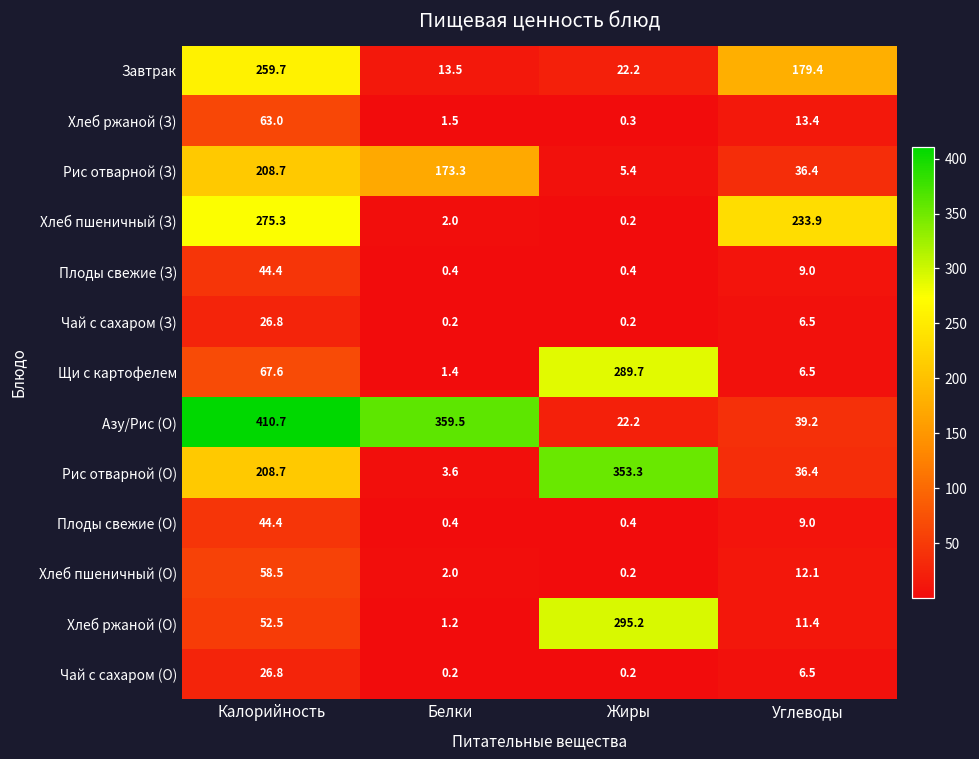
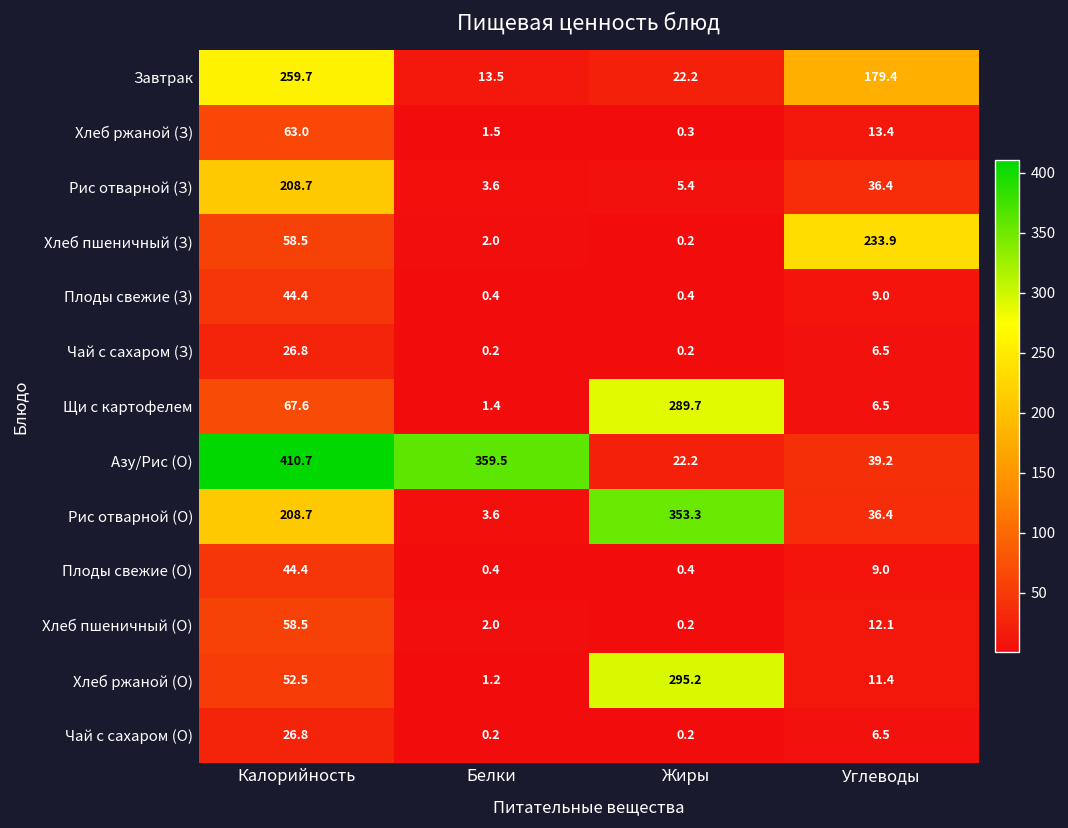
  {
    "Завтрак": {
      "Калорийность": 259.7,
      "Белки": 13.5,
      "Жиры": 22.2,
      "Углеводы": 179.4
    },
    "Хлеб ржаной (З)": {
      "Калорийность": 63.0,
      "Белки": 1.5,
      "Жиры": 0.3,
      "Углеводы": 13.4
    },
    "Рис отварной (З)": {
      "Калорийность": 208.7,
-     "Белки": 173.3,
+     "Белки": 3.6,
      "Жиры": 5.4,
      "Углеводы": 36.4
    },
    "Хлеб пшеничный (З)": {
-     "Калорийность": 275.3,
+     "Калорийность": 58.5,
      "Белки": 2.0,
      "Жиры": 0.2,
      "Углеводы": 233.9
    },
    "Плоды свежие (З)": {
      "Калорийность": 44.4,
      "Белки": 0.4,
      "Жиры": 0.4,
      "Углеводы": 9.0
    },
    "Чай с сахаром (З)": {
      "Калорийность": 26.8,
      "Белки": 0.2,
      "Жиры": 0.2,
      "Углеводы": 6.5
    },
    "Щи с картофелем": {
      "Калорийность": 67.6,
      "Белки": 1.4,
      "Жиры": 289.7,
      "Углеводы": 6.5
    },
    "Азу/Рис (О)": {
      "Калорийность": 410.7,
      "Белки": 359.5,
      "Жиры": 22.2,
      "Углеводы": 39.2
    },
    "Рис отварной (О)": {
      "Калорийность": 208.7,
      "Белки": 3.6,
      "Жиры": 353.3,
      "Углеводы": 36.4
    },
    "Плоды свежие (О)": {
      "Калорийность": 44.4,
      "Белки": 0.4,
      "Жиры": 0.4,
      "Углеводы": 9.0
    },
    "Хлеб пшеничный (О)": {
      "Калорийность": 58.5,
      "Белки": 2.0,
      "Жиры": 0.2,
      "Углеводы": 12.1
    },
    "Хлеб ржаной (О)": {
      "Калорийность": 52.5,
      "Белки": 1.2,
      "Жиры": 295.2,
      "Углеводы": 11.4
    },
    "Чай с сахаром (О)": {
      "Калорийность": 26.8,
      "Белки": 0.2,
      "Жиры": 0.2,
      "Углеводы": 6.5
    }
  }
